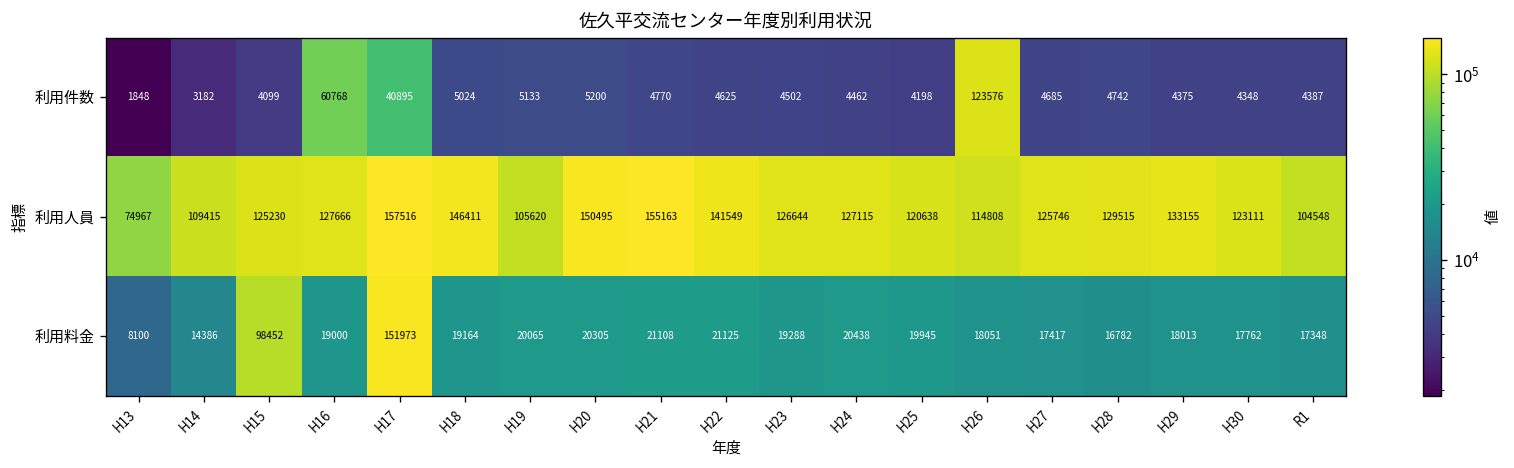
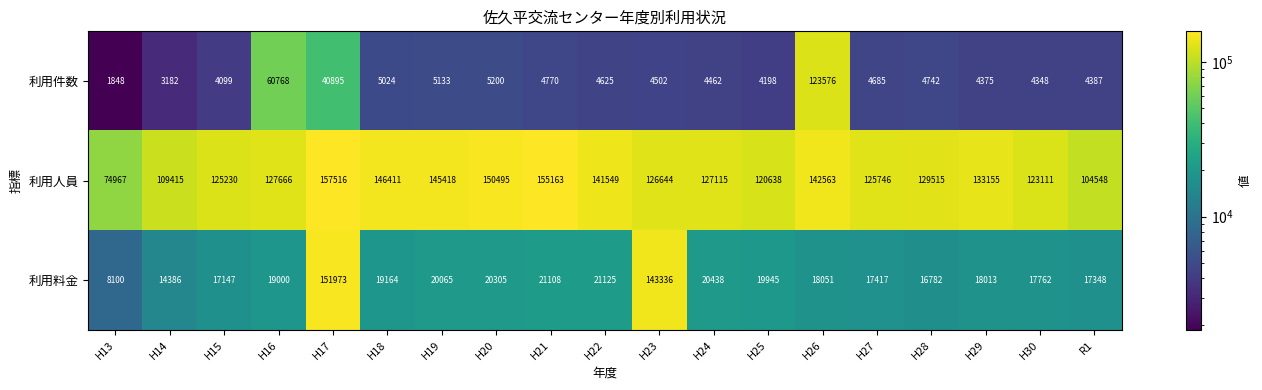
  {
    "利用件数": {
      "H13": 1848,
      "H14": 3182,
      "H15": 4099,
      "H16": 60768,
      "H17": 40895,
      "H18": 5024,
      "H19": 5133,
      "H20": 5200,
      "H21": 4770,
      "H22": 4625,
      "H23": 4502,
      "H24": 4462,
      "H25": 4198,
      "H26": 123576,
      "H27": 4685,
      "H28": 4742,
      "H29": 4375,
      "H30": 4348,
      "R1": 4387
    },
    "利用人員": {
      "H13": 74967,
      "H14": 109415,
      "H15": 125230,
      "H16": 127666,
      "H17": 157516,
      "H18": 146411,
-     "H19": 105620,
+     "H19": 145418,
      "H20": 150495,
      "H21": 155163,
      "H22": 141549,
      "H23": 126644,
      "H24": 127115,
      "H25": 120638,
-     "H26": 114808,
+     "H26": 142563,
      "H27": 125746,
      "H28": 129515,
      "H29": 133155,
      "H30": 123111,
      "R1": 104548
    },
    "利用料金": {
      "H13": 8100,
      "H14": 14386,
-     "H15": 98452,
+     "H15": 17147,
      "H16": 19000,
      "H17": 151973,
      "H18": 19164,
      "H19": 20065,
      "H20": 20305,
      "H21": 21108,
      "H22": 21125,
-     "H23": 19288,
+     "H23": 143336,
      "H24": 20438,
      "H25": 19945,
      "H26": 18051,
      "H27": 17417,
      "H28": 16782,
      "H29": 18013,
      "H30": 17762,
      "R1": 17348
    }
  }
